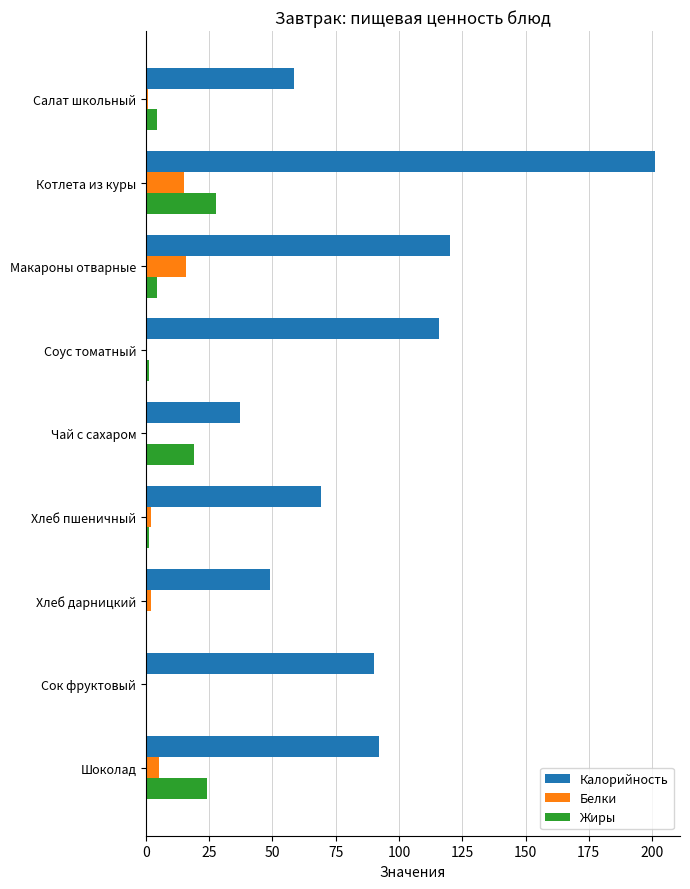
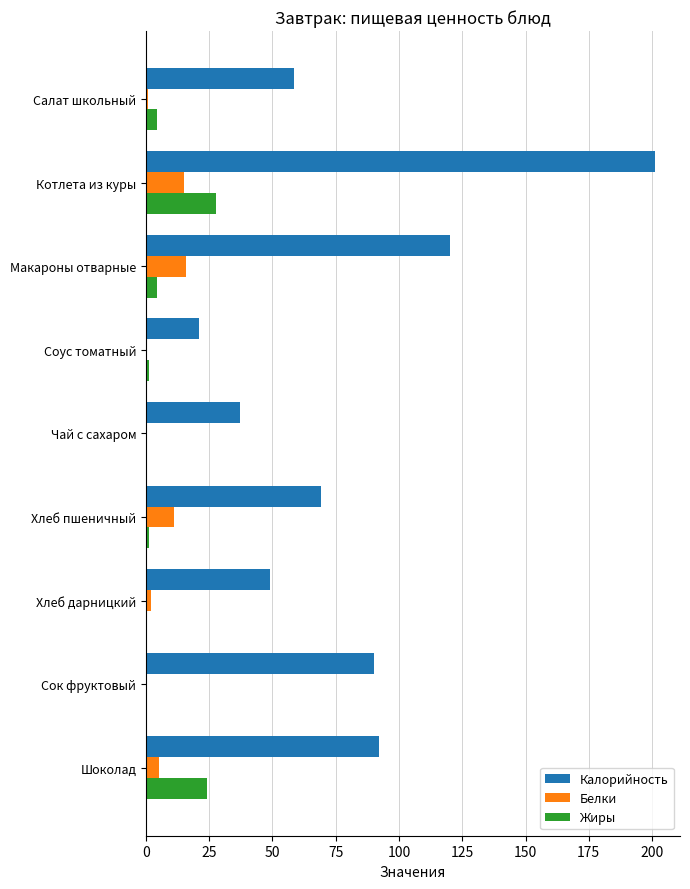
  {
    "Калорийность": {
      "Салат школьный": 59,
      "Котлета из куры": 201,
      "Макароны отварные": 120,
-     "Соус томатный": 116,
+     "Соус томатный": 21,
      "Чай с сахаром": 37,
      "Хлеб пшеничный": 69,
      "Хлеб дарницкий": 49,
      "Сок фруктовый": 90,
      "Шоколад": 92
    },
    "Белки": {
      "Котлета из куры": 15,
      "Макароны отварные": 16,
-     "Хлеб пшеничный": 2,
+     "Хлеб пшеничный": 11,
      "Хлеб дарницкий": 2,
      "Сок фруктовый": 0,
      "Шоколад": 5
    },
    "Жиры": {
      "Салат школьный": 4,
      "Котлета из куры": 28,
      "Макароны отварные": 5,
      "Соус томатный": 1,
-     "Чай с сахаром": 19,
+     "Чай с сахаром": 0,
      "Хлеб пшеничный": 1,
      "Сок фруктовый": 0,
      "Шоколад": 24
    }
  }
